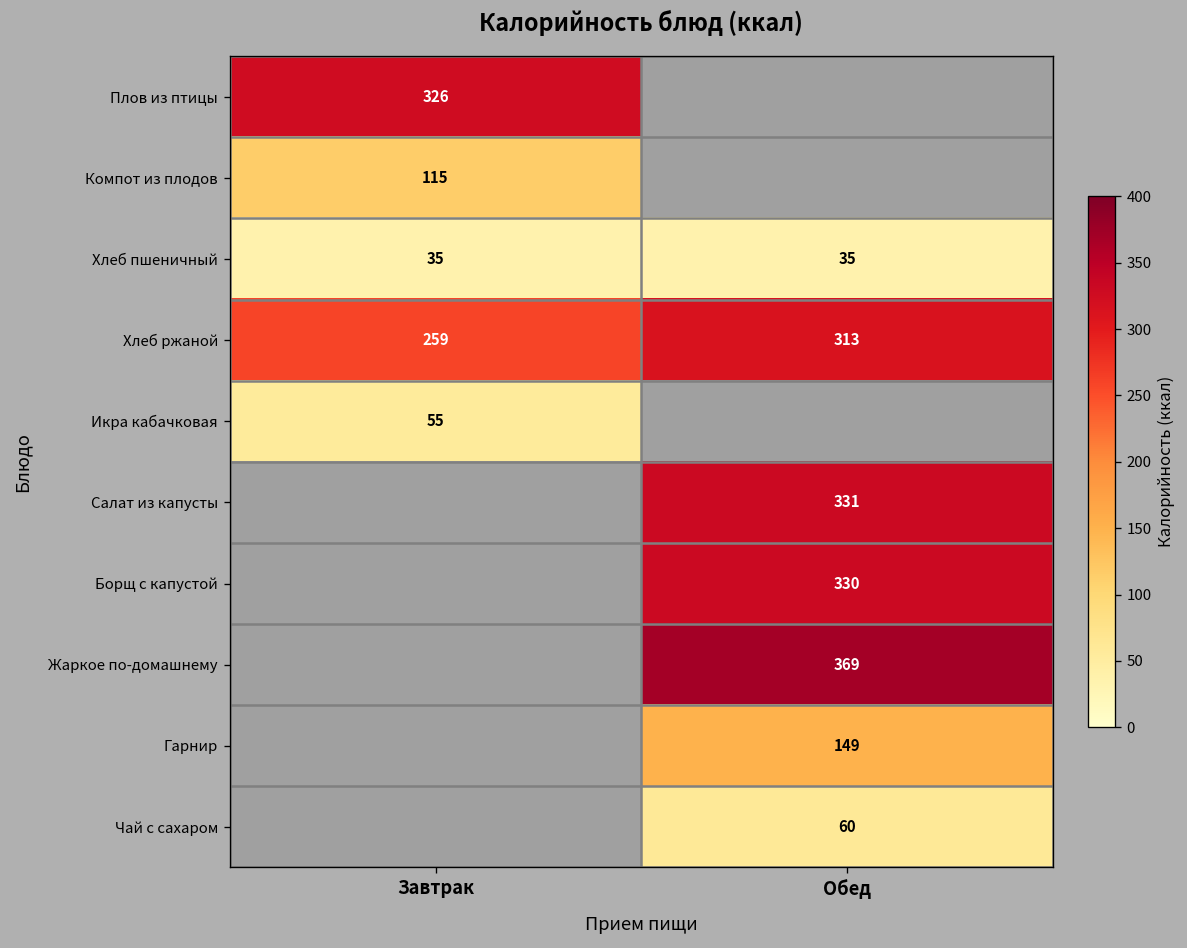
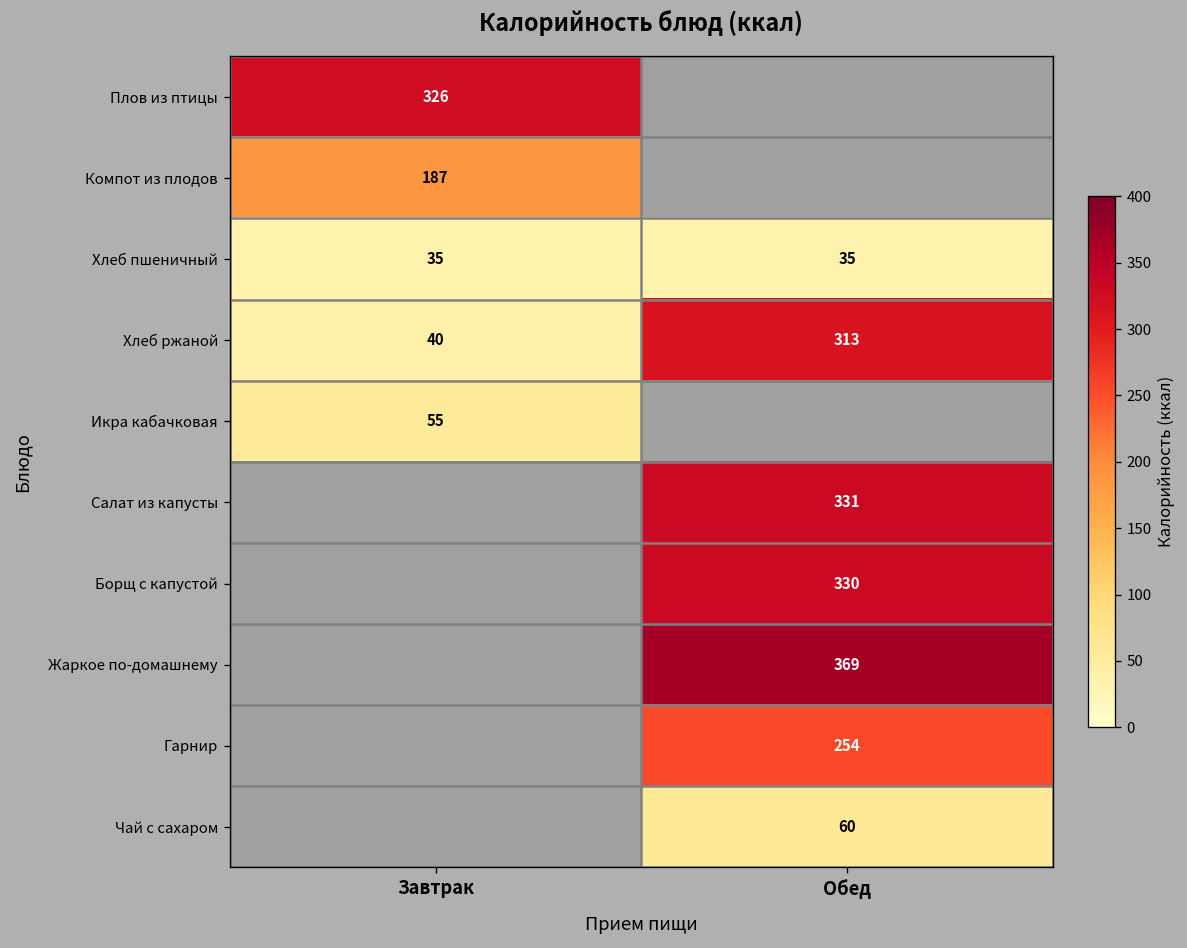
  {
    "Плов из птицы": {
      "Завтрак": 326
    },
    "Компот из плодов": {
-     "Завтрак": 115
+     "Завтрак": 187
    },
    "Хлеб пшеничный": {
      "Завтрак": 35,
      "Обед": 35
    },
    "Хлеб ржаной": {
-     "Завтрак": 259,
+     "Завтрак": 40,
      "Обед": 313
    },
    "Икра кабачковая": {
      "Завтрак": 55
    },
    "Салат из капусты": {
      "Обед": 331
    },
    "Борщ с капустой": {
      "Обед": 330
    },
    "Жаркое по-домашнему": {
      "Обед": 369
    },
    "Гарнир": {
-     "Обед": 149
+     "Обед": 254
    },
    "Чай с сахаром": {
      "Обед": 60
    }
  }
